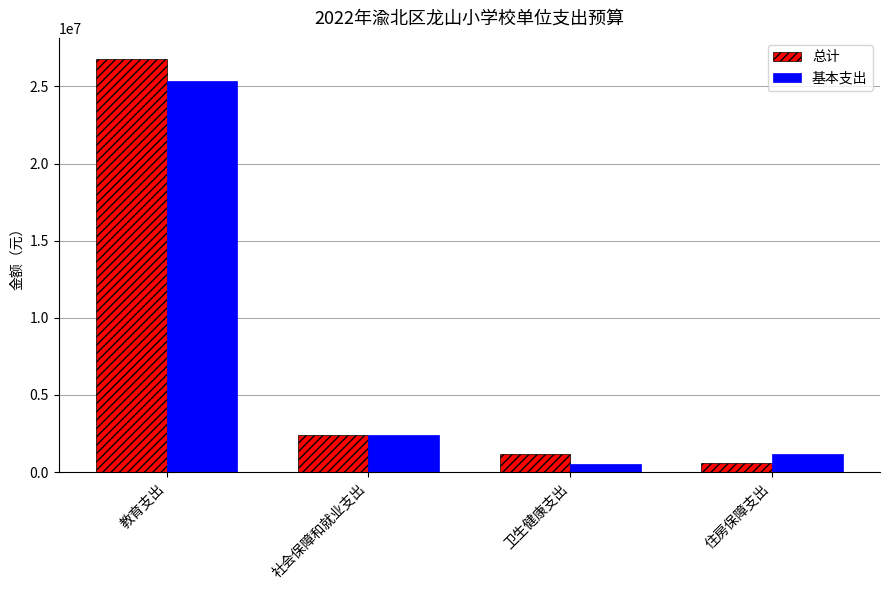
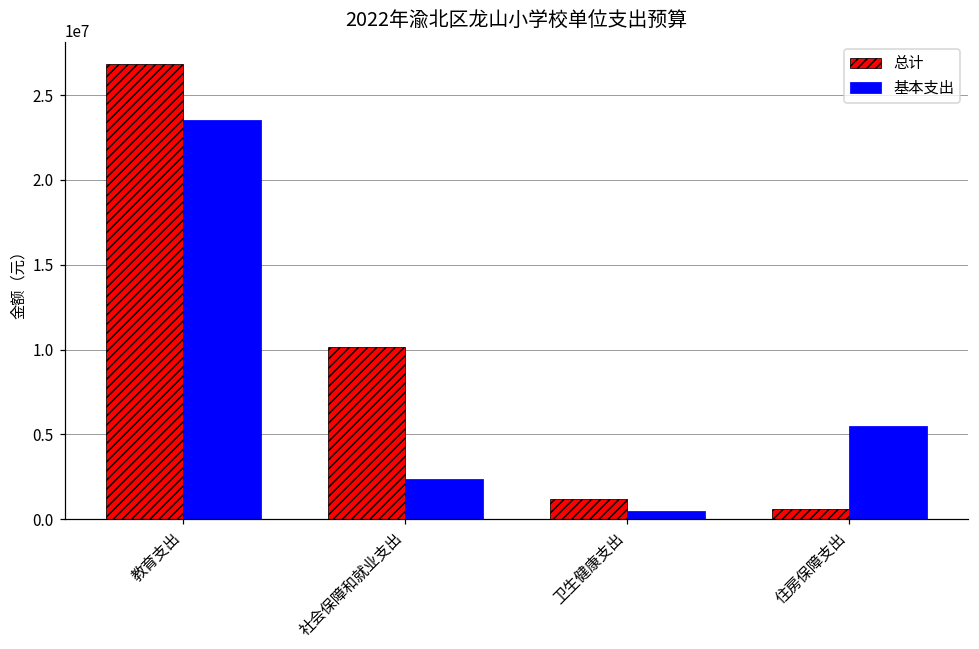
  {
    "总计": {
      "教育支出": 26800000,
-     "社会保障和就业支出": 2400000,
+     "社会保障和就业支出": 10200000,
      "卫生健康支出": 1200000,
      "住房保障支出": 600000
    },
    "基本支出": {
-     "教育支出": 25400000,
+     "教育支出": 23500000,
      "社会保障和就业支出": 2400000,
      "卫生健康支出": 500000,
-     "住房保障支出": 1200000
+     "住房保障支出": 5500000
    }
  }
